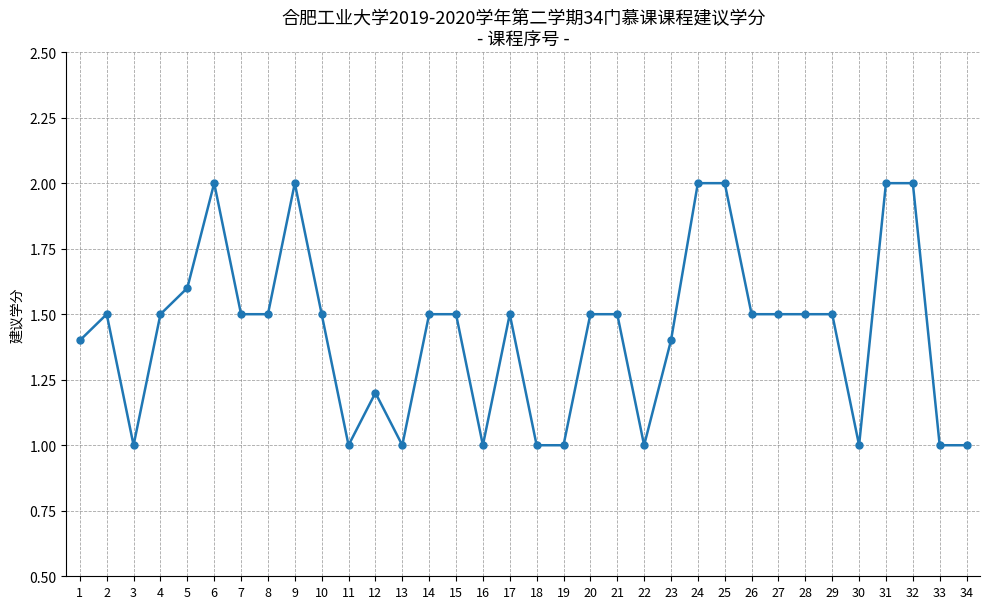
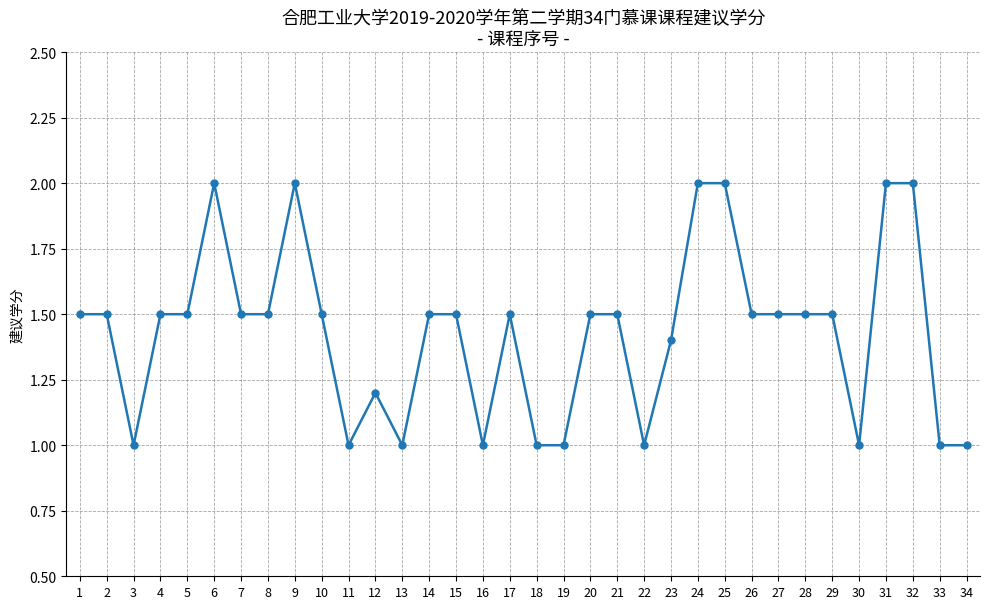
  {
-   "1": 1.4,
+   "1": 1.5,
    "2": 1.5,
    "3": 1.0,
    "4": 1.5,
-   "5": 1.6,
+   "5": 1.5,
    "6": 2.0,
    "7": 1.5,
    "8": 1.5,
    "9": 2.0,
    "10": 1.5,
    "11": 1.0,
    "12": 1.2,
    "13": 1.0,
    "14": 1.5,
    "15": 1.5,
    "16": 1.0,
    "17": 1.5,
    "18": 1.0,
    "19": 1.0,
    "20": 1.5,
    "21": 1.5,
    "22": 1.0,
    "23": 1.4,
    "24": 2.0,
    "25": 2.0,
    "26": 1.5,
    "27": 1.5,
    "28": 1.5,
    "29": 1.5,
    "30": 1.0,
    "31": 2.0,
    "32": 2.0,
    "33": 1.0,
    "34": 1.0
  }
